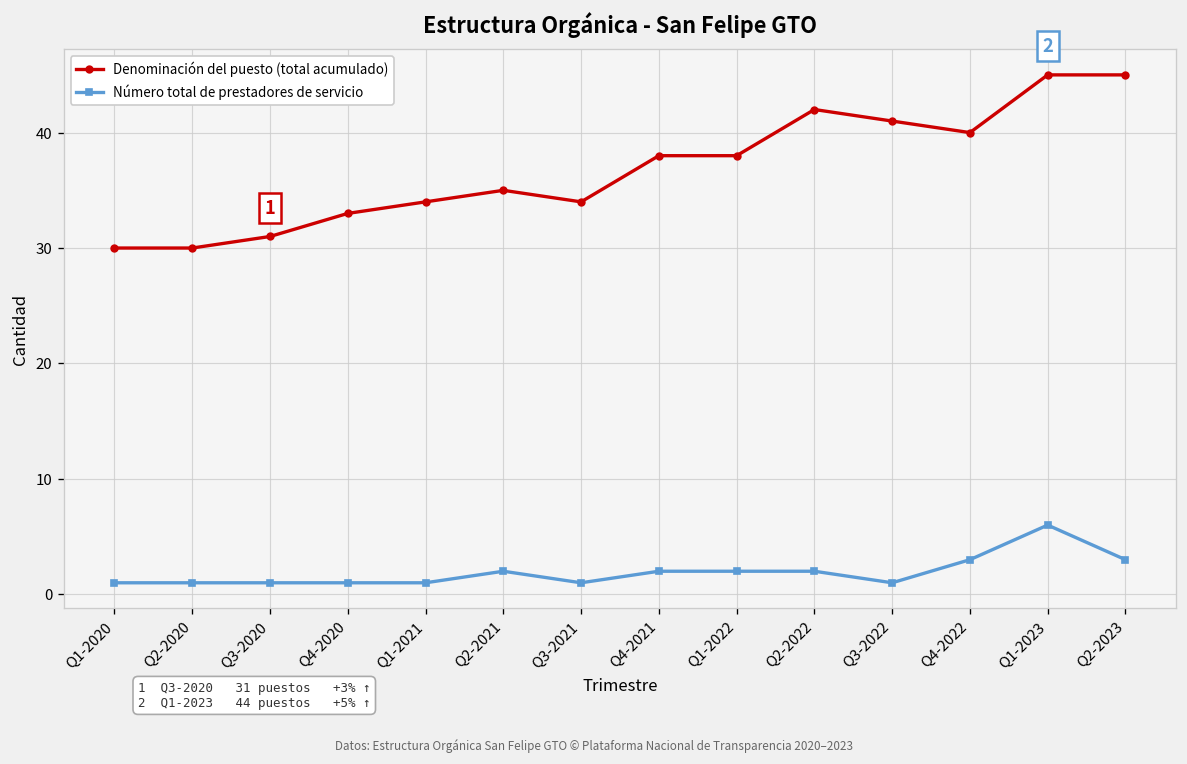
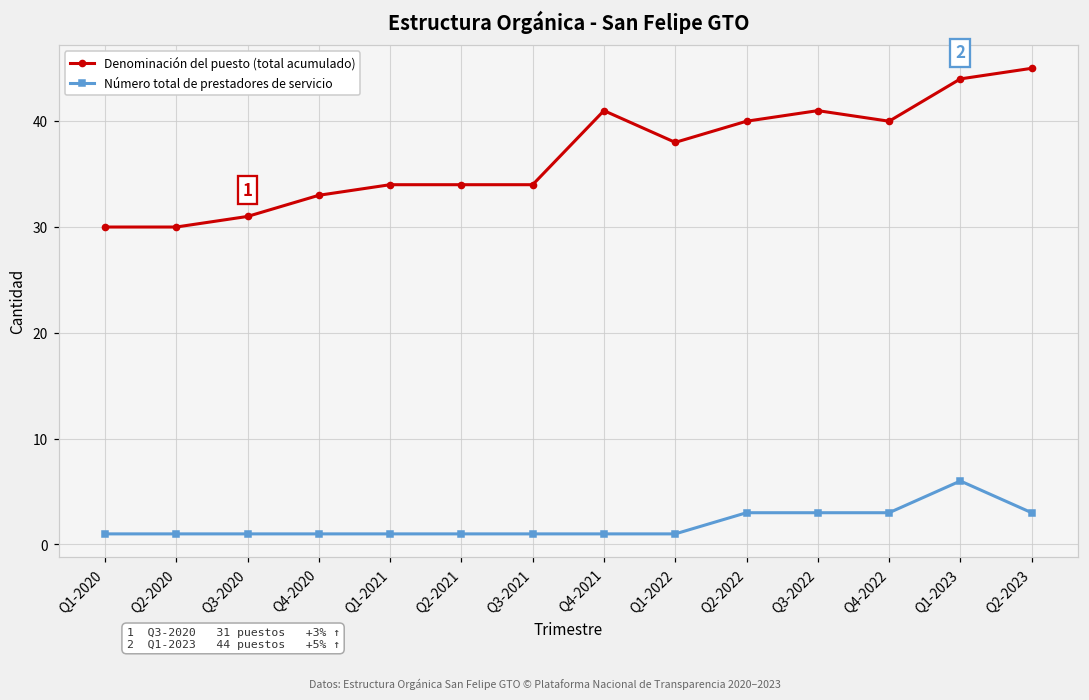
  {
    "Denominación del puesto (total acumulado)": {
      "Q1-2020": 30,
      "Q2-2020": 30,
      "Q4-2020": 33,
      "Q1-2021": 34,
-     "Q2-2021": 35,
+     "Q2-2021": 34,
      "Q3-2021": 34,
-     "Q4-2021": 38,
+     "Q4-2021": 41,
      "Q1-2022": 38,
-     "Q2-2022": 42,
+     "Q2-2022": 40,
      "Q3-2022": 41,
      "Q4-2022": 40,
-     "Q1-2023": 45,
+     "Q1-2023": 44,
      "Q2-2023": 45
    },
    "Número total de prestadores de servicio": {
      "Q1-2020": 1,
      "Q2-2020": 1,
      "Q3-2020": 1,
      "Q4-2020": 1,
      "Q1-2021": 1,
-     "Q2-2021": 2,
+     "Q2-2021": 1,
      "Q3-2021": 1,
-     "Q4-2021": 2,
-     "Q1-2022": 2,
-     "Q2-2022": 2,
-     "Q3-2022": 1,
+     "Q4-2021": 1,
+     "Q1-2022": 1,
+     "Q2-2022": 3,
+     "Q3-2022": 3,
      "Q4-2022": 3,
      "Q1-2023": 6,
      "Q2-2023": 3
    }
  }
